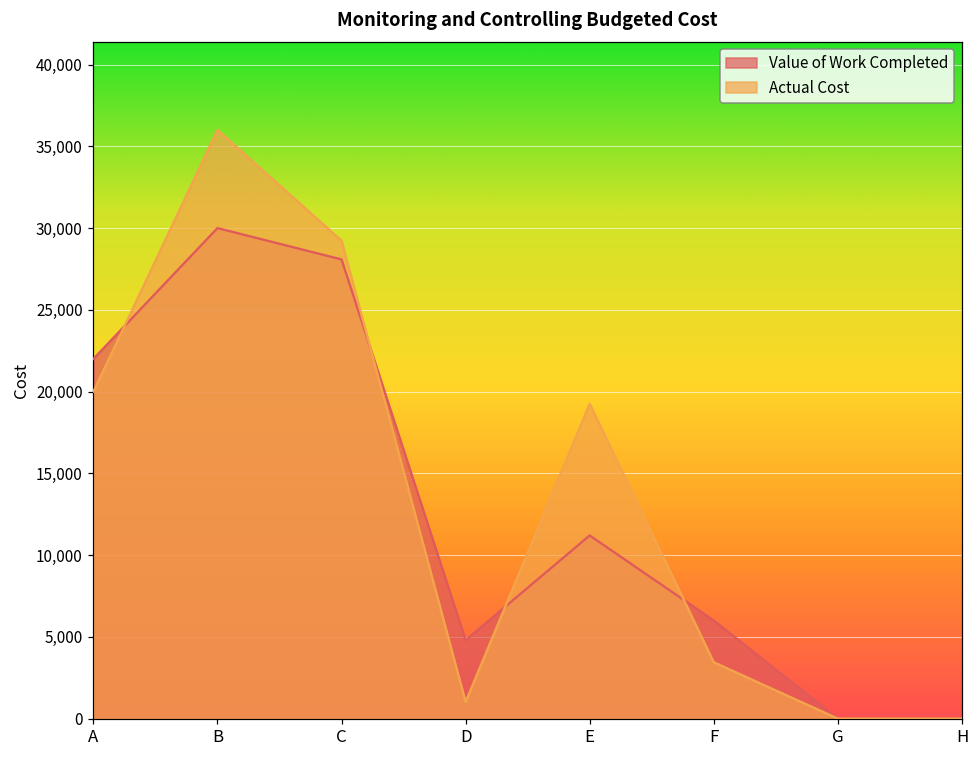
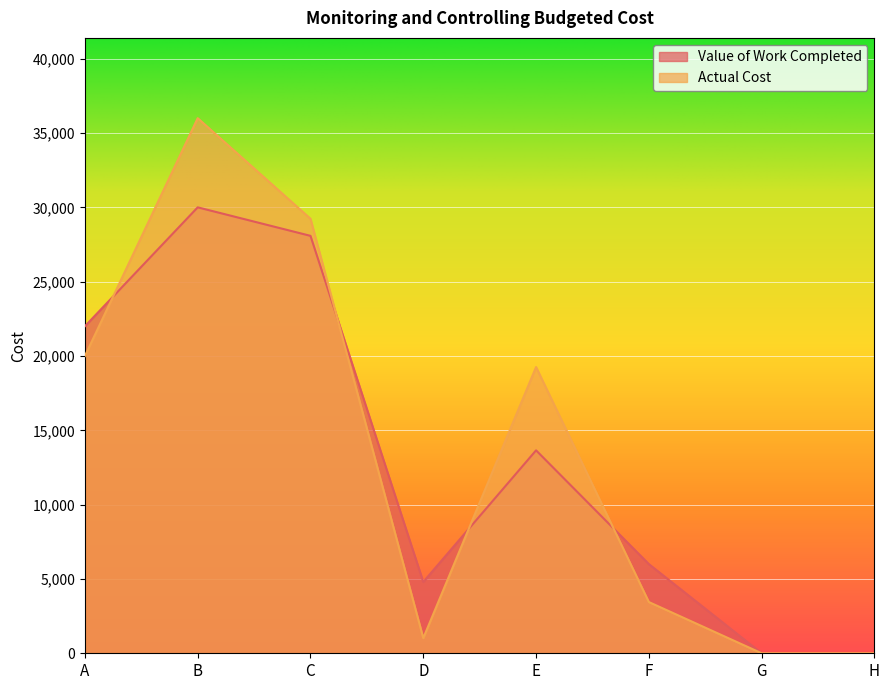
  {
    "Value of Work Completed": {
      "A": "22,000",
      "B": "30,000",
      "C": "28,100",
      "D": "4,800",
-     "E": "11,200",
+     "E": "13,700",
      "F": "6,000"
    },
    "Actual Cost": {
      "A": "20,000",
      "B": "36,000",
      "C": "29,200",
      "D": "1,000",
      "E": "19,300",
      "F": "3,400"
    }
  }
